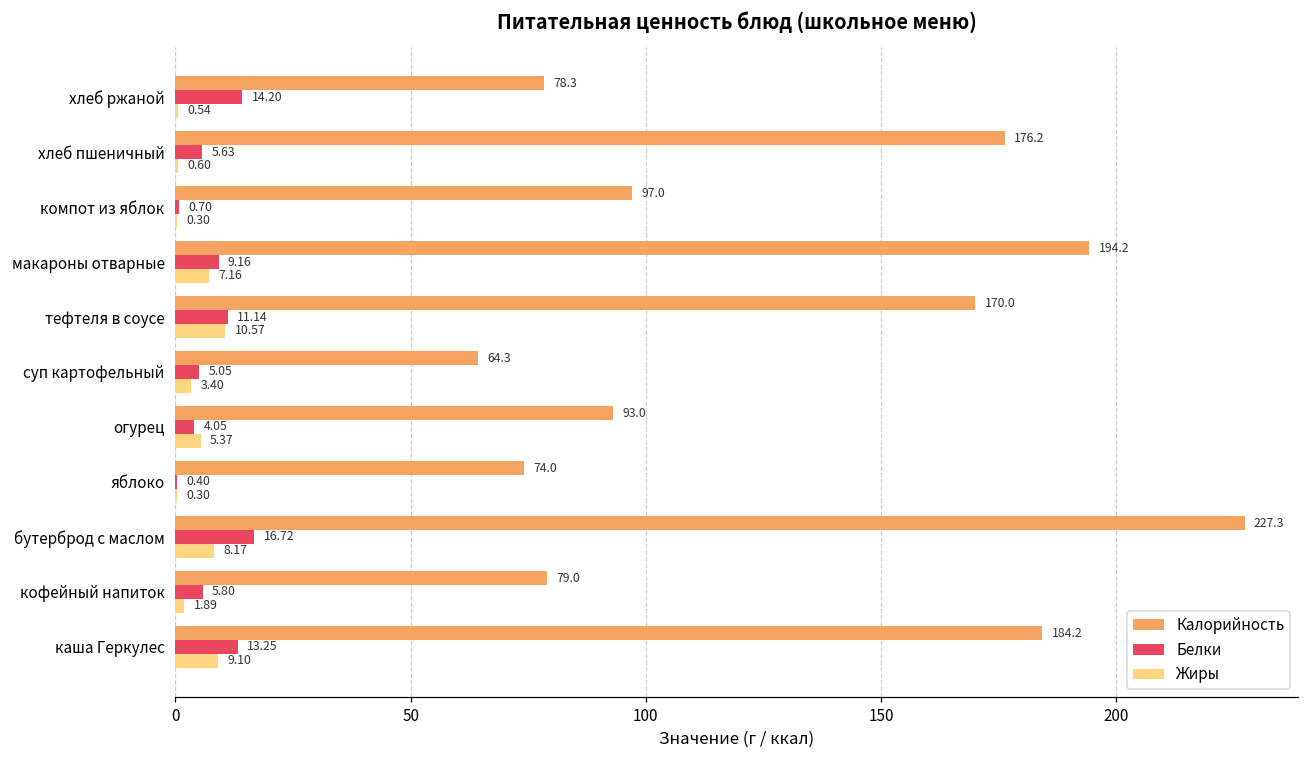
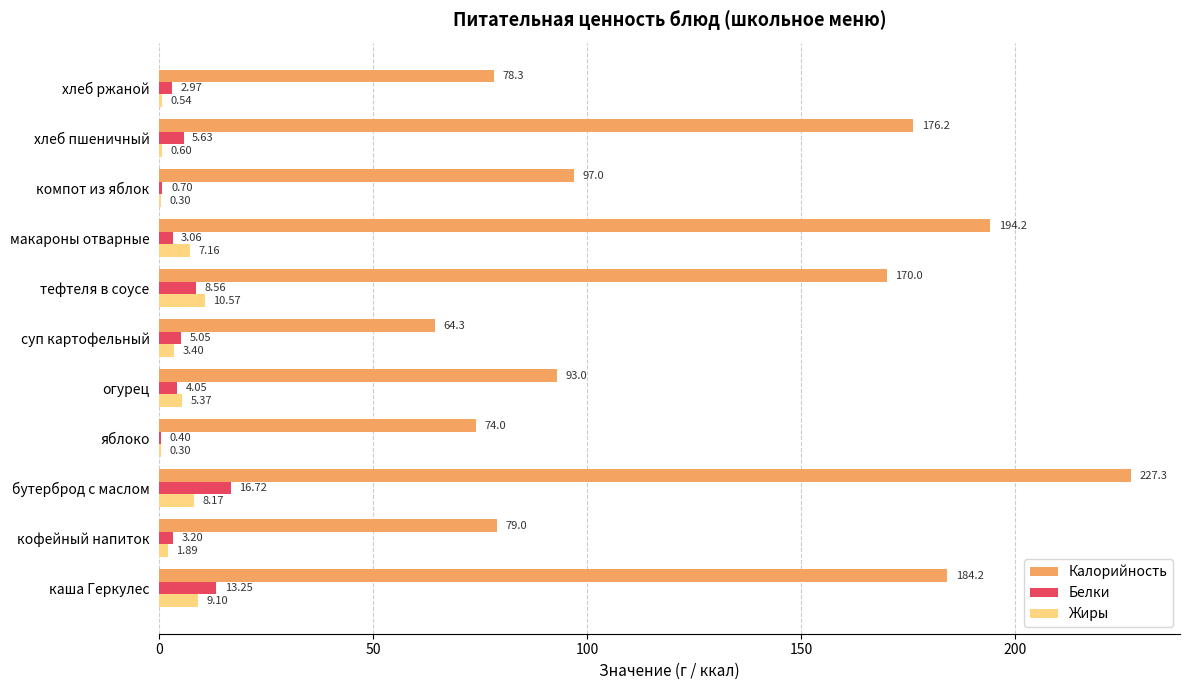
  {
    "Белки": {
-     "хлеб ржаной": 14.20,
+     "хлеб ржаной": 2.97,
      "хлеб пшеничный": 5.63,
      "компот из яблок": 0.70,
-     "макароны отварные": 9.16,
-     "тефтеля в соусе": 11.14,
+     "макароны отварные": 3.06,
+     "тефтеля в соусе": 8.56,
      "суп картофельный": 5.05,
      "огурец": 4.05,
      "яблоко": 0.40,
      "бутерброд с маслом": 16.72,
-     "кофейный напиток": 5.80,
+     "кофейный напиток": 3.20,
      "каша Геркулес": 13.25
    }
  }
